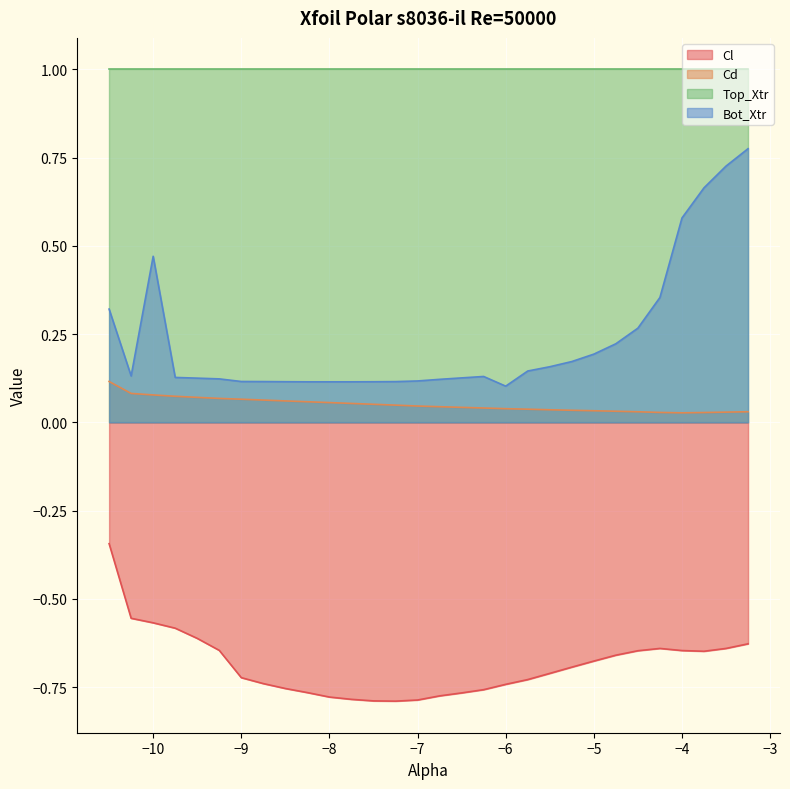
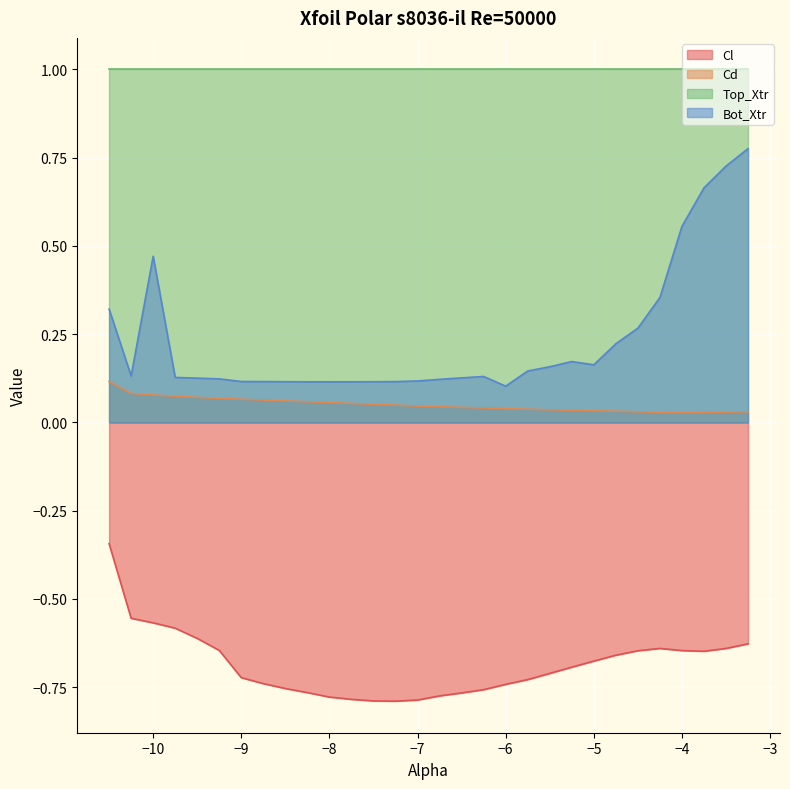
  {
    "Top_Xtr": {
      "−10": 1.00,
      "−9": 1.00,
      "−8": 1.00,
      "−7": 1.00,
      "−6": 1.00,
      "−5": 1.00,
      "−4": 1.00
    },
    "Bot_Xtr": {
      "−10": 0.47,
      "−9": 0.12,
      "−8": 0.12,
      "−7": 0.12,
      "−6": 0.10,
-     "−5": 0.19,
-     "−4": 0.58
+     "−5": 0.16,
+     "−4": 0.56
    }
  }
